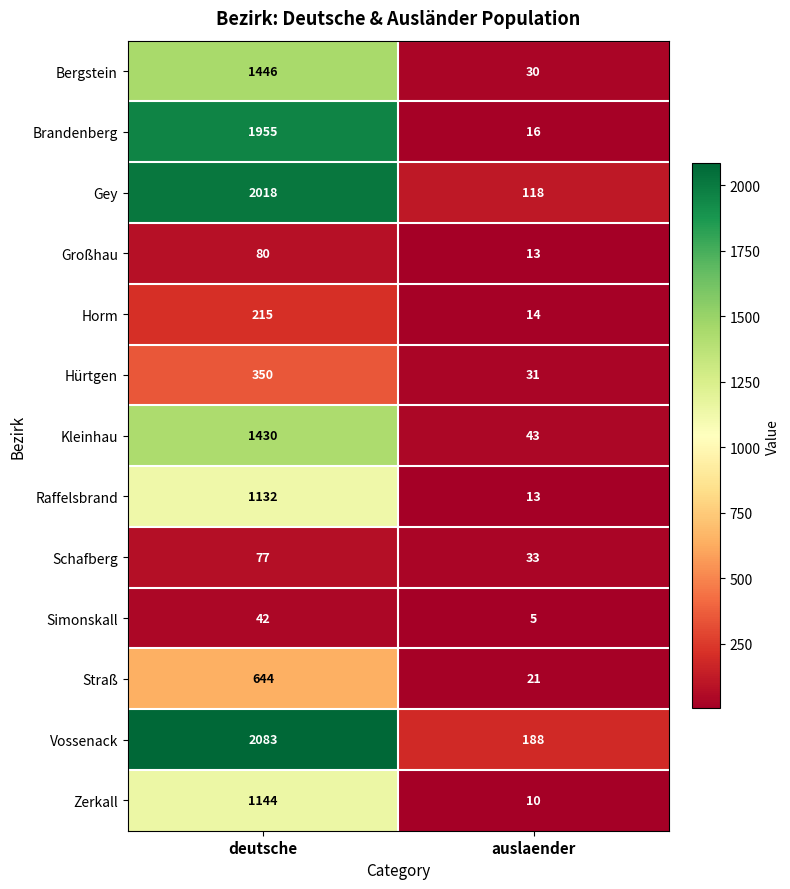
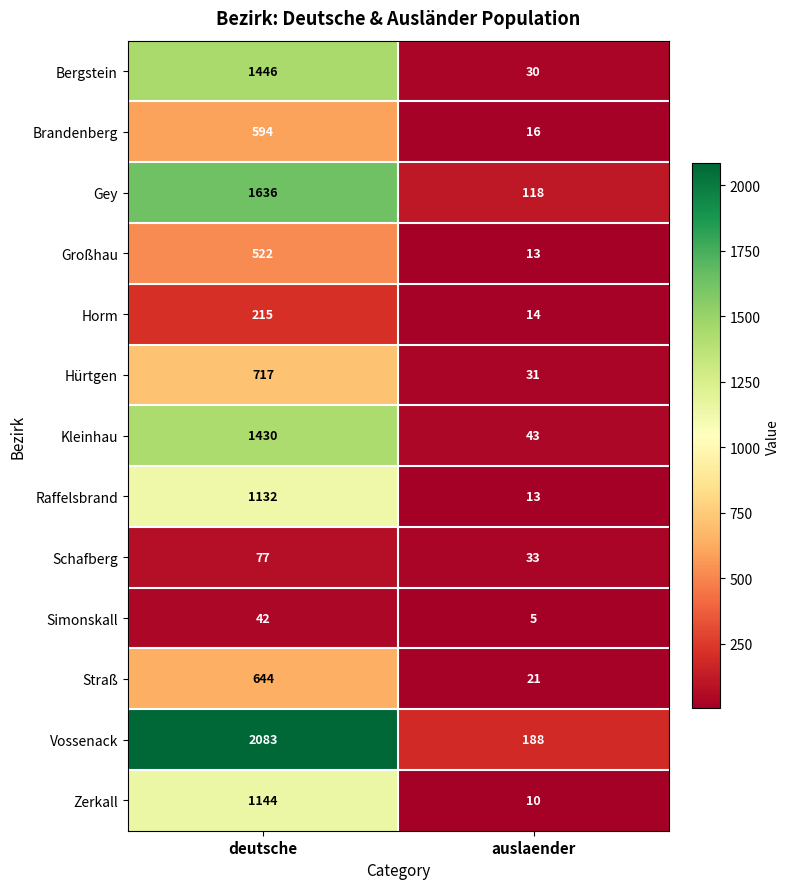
  {
    "Bergstein": {
      "deutsche": 1446,
      "auslaender": 30
    },
    "Brandenberg": {
-     "deutsche": 1955,
+     "deutsche": 594,
      "auslaender": 16
    },
    "Gey": {
-     "deutsche": 2018,
+     "deutsche": 1636,
      "auslaender": 118
    },
    "Großhau": {
-     "deutsche": 80,
+     "deutsche": 522,
      "auslaender": 13
    },
    "Horm": {
      "deutsche": 215,
      "auslaender": 14
    },
    "Hürtgen": {
-     "deutsche": 350,
+     "deutsche": 717,
      "auslaender": 31
    },
    "Kleinhau": {
      "deutsche": 1430,
      "auslaender": 43
    },
    "Raffelsbrand": {
      "deutsche": 1132,
      "auslaender": 13
    },
    "Schafberg": {
      "deutsche": 77,
      "auslaender": 33
    },
    "Simonskall": {
      "deutsche": 42,
      "auslaender": 5
    },
    "Straß": {
      "deutsche": 644,
      "auslaender": 21
    },
    "Vossenack": {
      "deutsche": 2083,
      "auslaender": 188
    },
    "Zerkall": {
      "deutsche": 1144,
      "auslaender": 10
    }
  }
